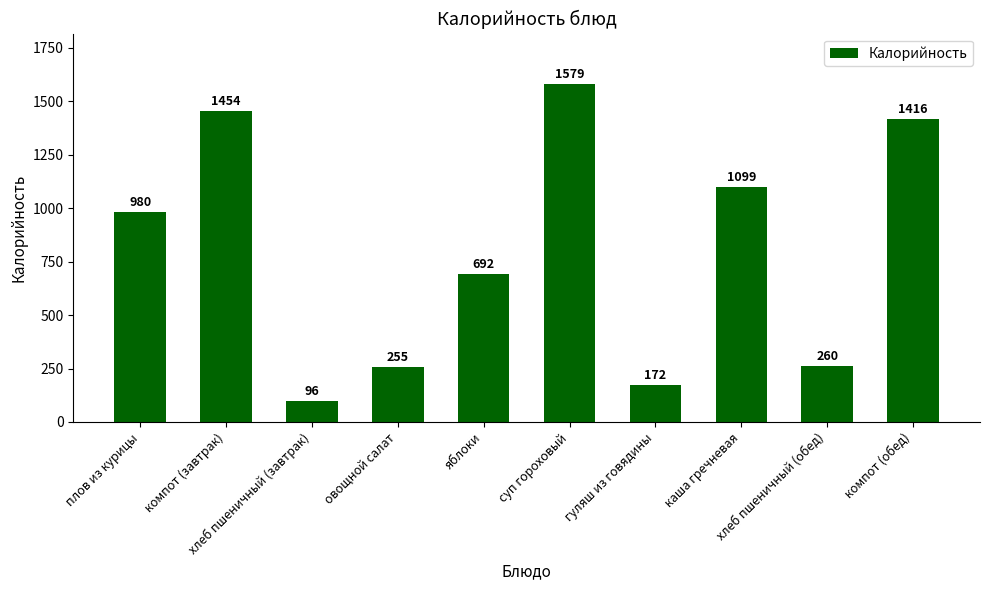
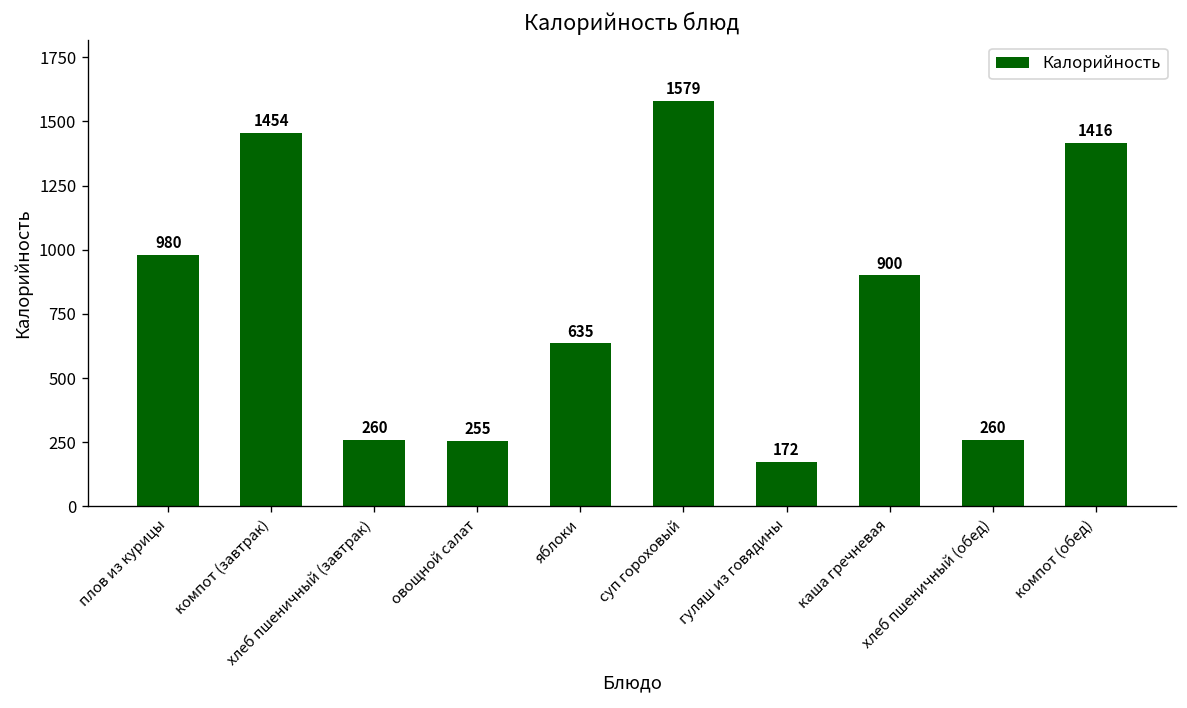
  {
    "плов из курицы": 980,
    "компот (завтрак)": 1454,
-   "хлеб пшеничный (завтрак)": 96,
+   "хлеб пшеничный (завтрак)": 260,
    "овощной салат": 255,
-   "яблоки": 692,
+   "яблоки": 635,
    "суп гороховый": 1579,
    "гуляш из говядины": 172,
-   "каша гречневая": 1099,
+   "каша гречневая": 900,
    "хлеб пшеничный (обед)": 260,
    "компот (обед)": 1416
  }
